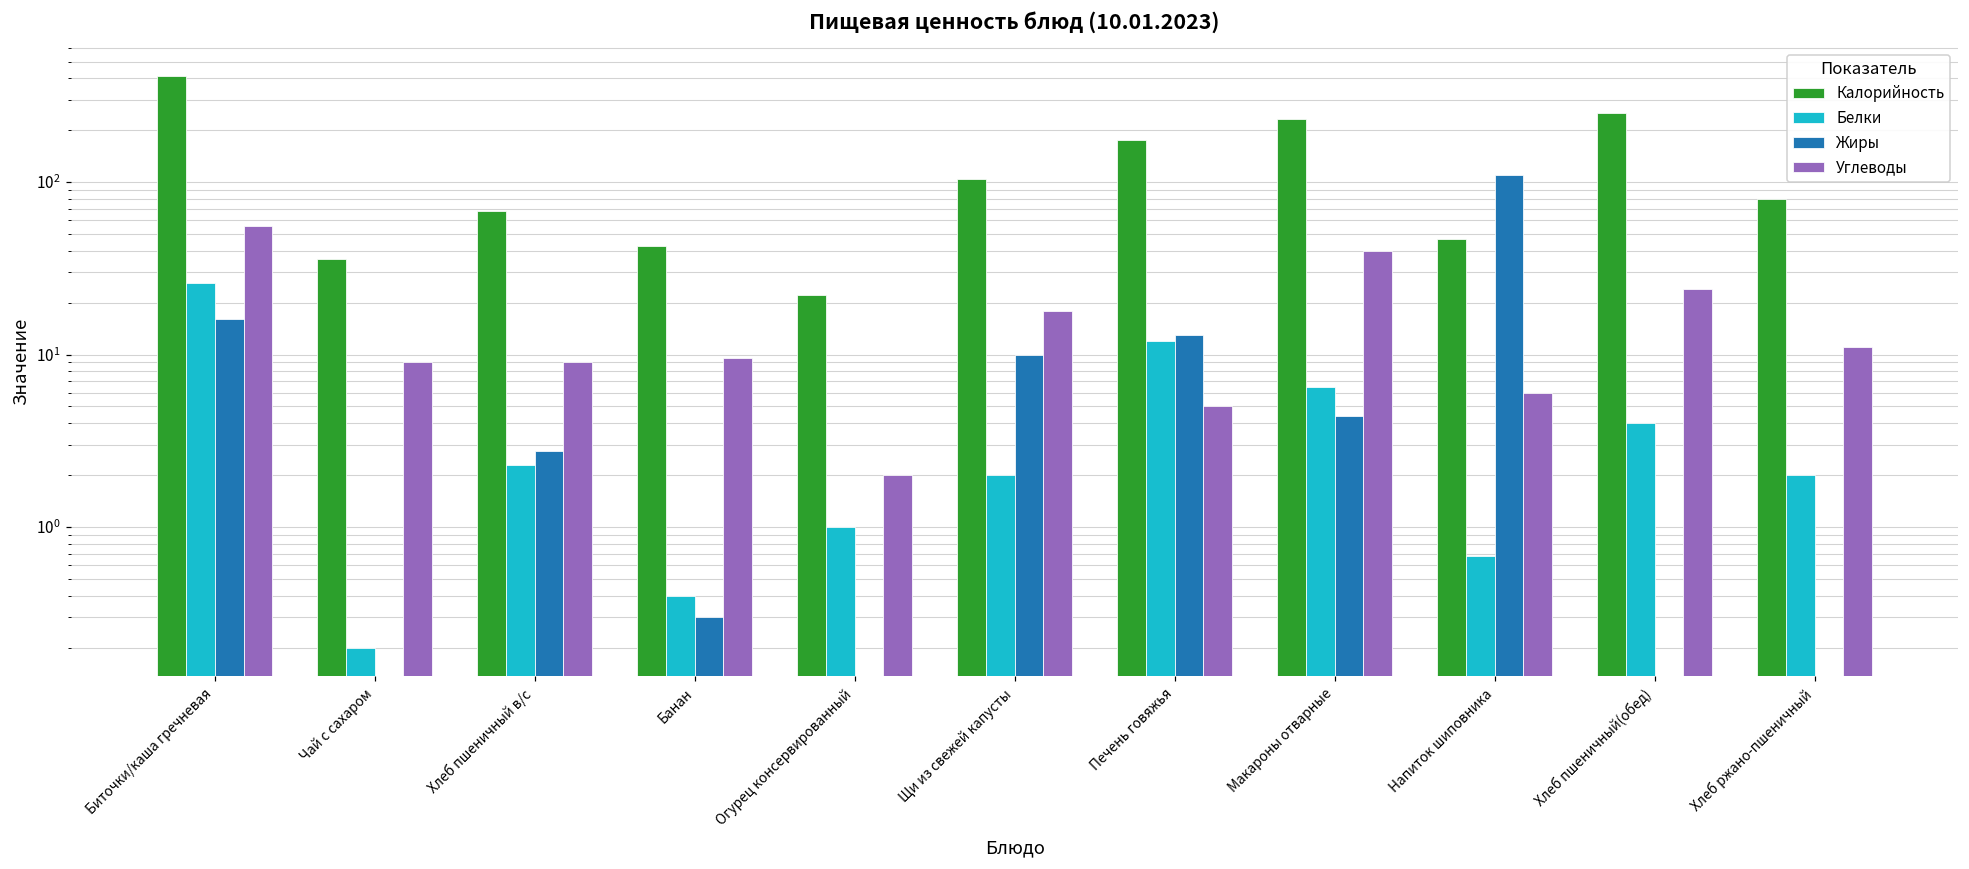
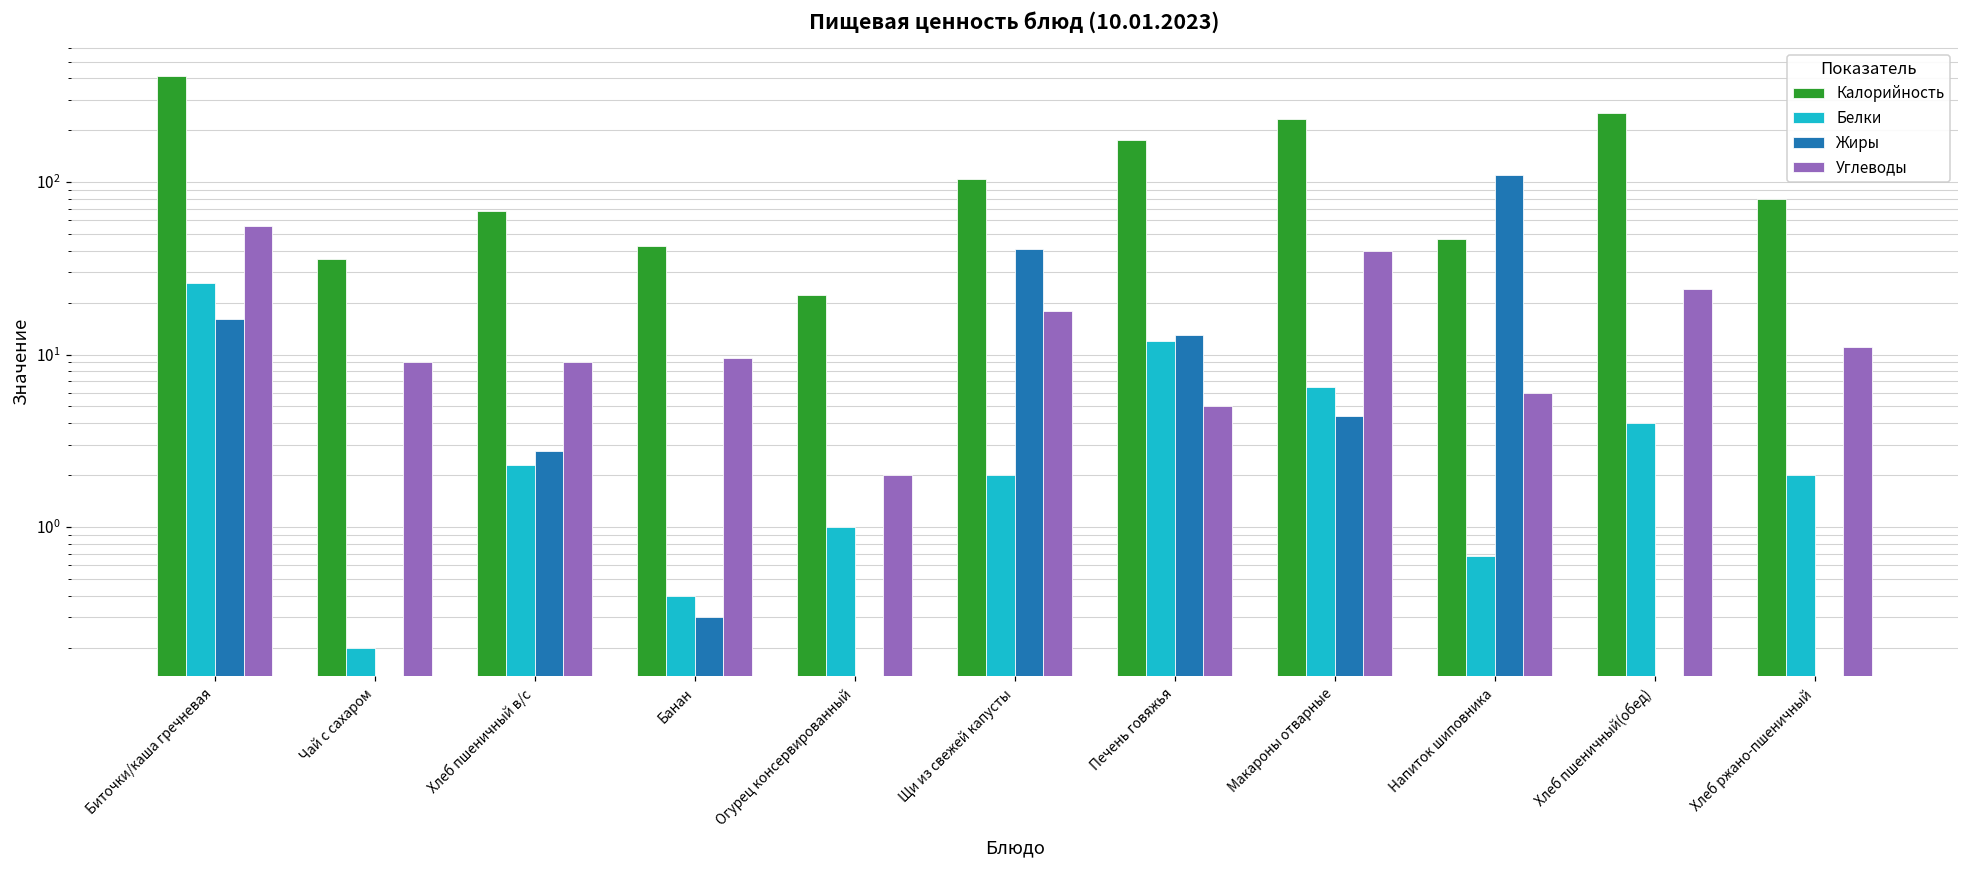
  {
    "Калорийность": {
      "Биточки/каша гречневая": 410,
      "Чай с сахаром": 36,
      "Хлеб пшеничный в/с": 68,
      "Банан": 43,
      "Огурец консервированный": 22,
      "Щи из свежей капусты": 100,
      "Печень говяжья": 180,
      "Макароны отварные": 230,
      "Напиток шиповника": 47,
      "Хлеб пшеничный(обед)": 250,
      "Хлеб ржано-пшеничный": 80
    },
    "Белки": {
      "Биточки/каша гречневая": 26,
      "Чай с сахаром": 0.20,
      "Хлеб пшеничный в/с": 2.3,
      "Банан": 0.40,
      "Огурец консервированный": 1,
      "Щи из свежей капусты": 2,
      "Печень говяжья": 12,
      "Макароны отварные": 6.5,
      "Напиток шиповника": 0.68,
      "Хлеб пшеничный(обед)": 4,
      "Хлеб ржано-пшеничный": 2
    },
    "Жиры": {
      "Биточки/каша гречневая": 16,
      "Хлеб пшеничный в/с": 2.8,
      "Банан": 0.30,
-     "Щи из свежей капусты": 10,
+     "Щи из свежей капусты": 41,
      "Печень говяжья": 13,
      "Макароны отварные": 4.4,
      "Напиток шиповника": 110
    },
    "Углеводы": {
      "Биточки/каша гречневая": 56,
      "Чай с сахаром": 9,
      "Хлеб пшеничный в/с": 9,
      "Банан": 10,
      "Огурец консервированный": 2,
      "Щи из свежей капусты": 18,
      "Печень говяжья": 5,
      "Макароны отварные": 40,
      "Напиток шиповника": 6,
      "Хлеб пшеничный(обед)": 24,
      "Хлеб ржано-пшеничный": 11
    }
  }
